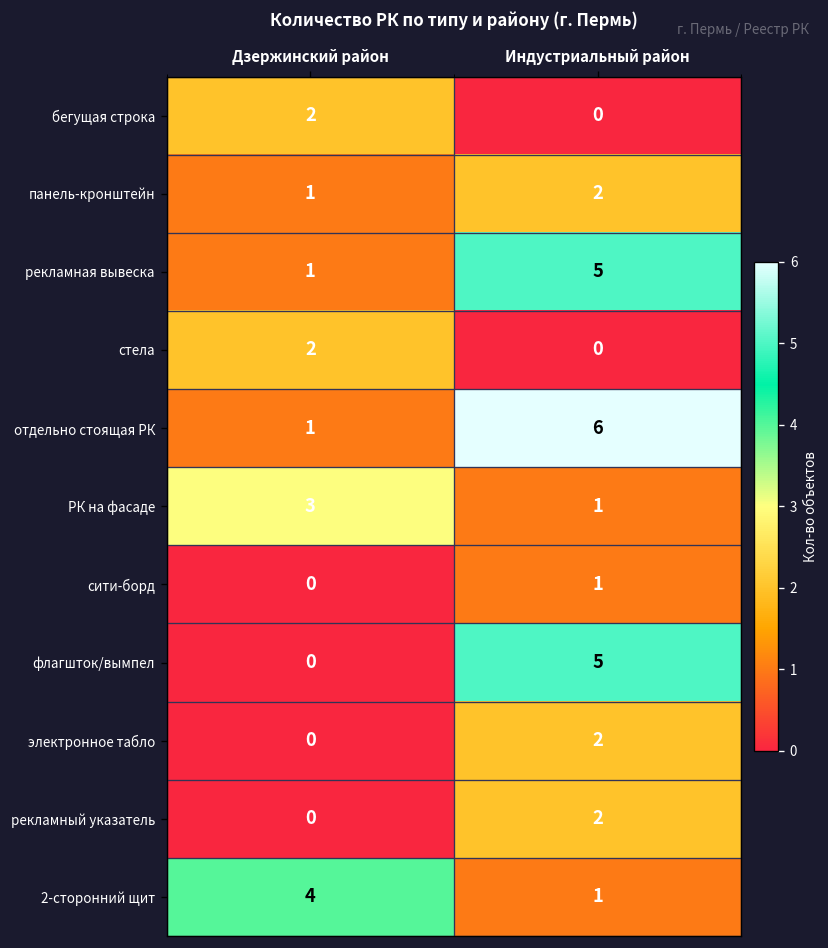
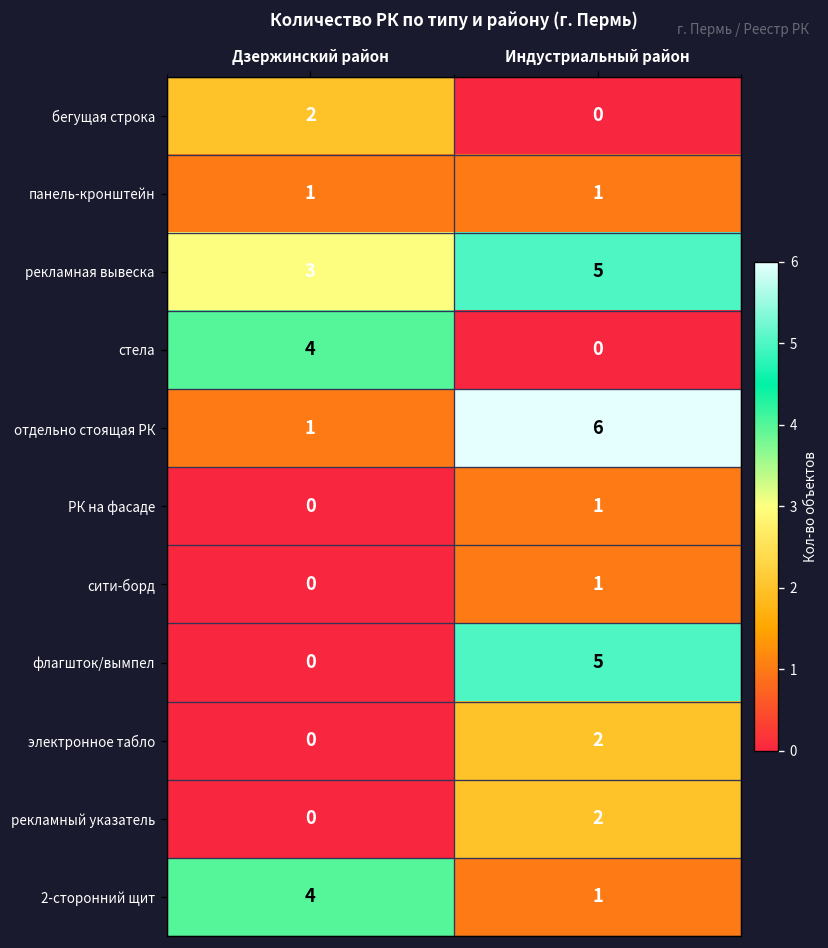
  {
    "бегущая строка": {
      "Дзержинский район": 2,
      "Индустриальный район": 0
    },
    "панель-кронштейн": {
      "Дзержинский район": 1,
-     "Индустриальный район": 2
+     "Индустриальный район": 1
    },
    "рекламная вывеска": {
-     "Дзержинский район": 1,
+     "Дзержинский район": 3,
      "Индустриальный район": 5
    },
    "стела": {
-     "Дзержинский район": 2,
+     "Дзержинский район": 4,
      "Индустриальный район": 0
    },
    "отдельно стоящая РК": {
      "Дзержинский район": 1,
      "Индустриальный район": 6
    },
    "РК на фасаде": {
-     "Дзержинский район": 3,
+     "Дзержинский район": 0,
      "Индустриальный район": 1
    },
    "сити-борд": {
      "Дзержинский район": 0,
      "Индустриальный район": 1
    },
    "флагшток/вымпел": {
      "Дзержинский район": 0,
      "Индустриальный район": 5
    },
    "электронное табло": {
      "Дзержинский район": 0,
      "Индустриальный район": 2
    },
    "рекламный указатель": {
      "Дзержинский район": 0,
      "Индустриальный район": 2
    },
    "2-сторонний щит": {
      "Дзержинский район": 4,
      "Индустриальный район": 1
    }
  }
